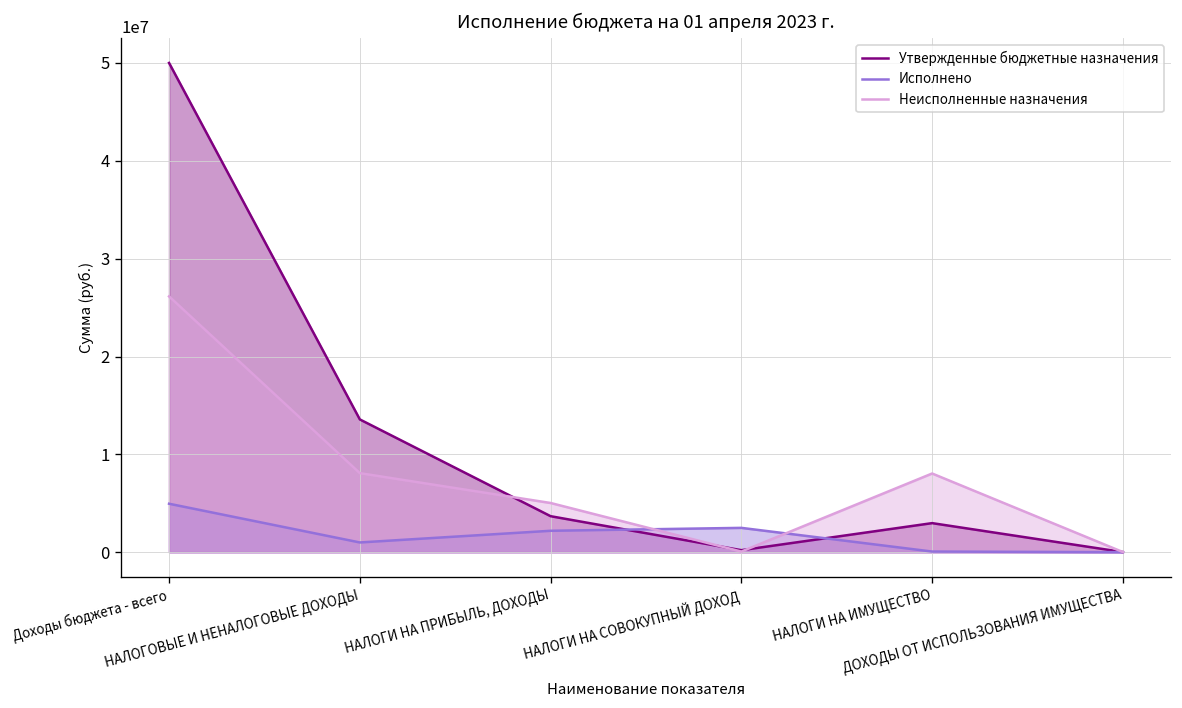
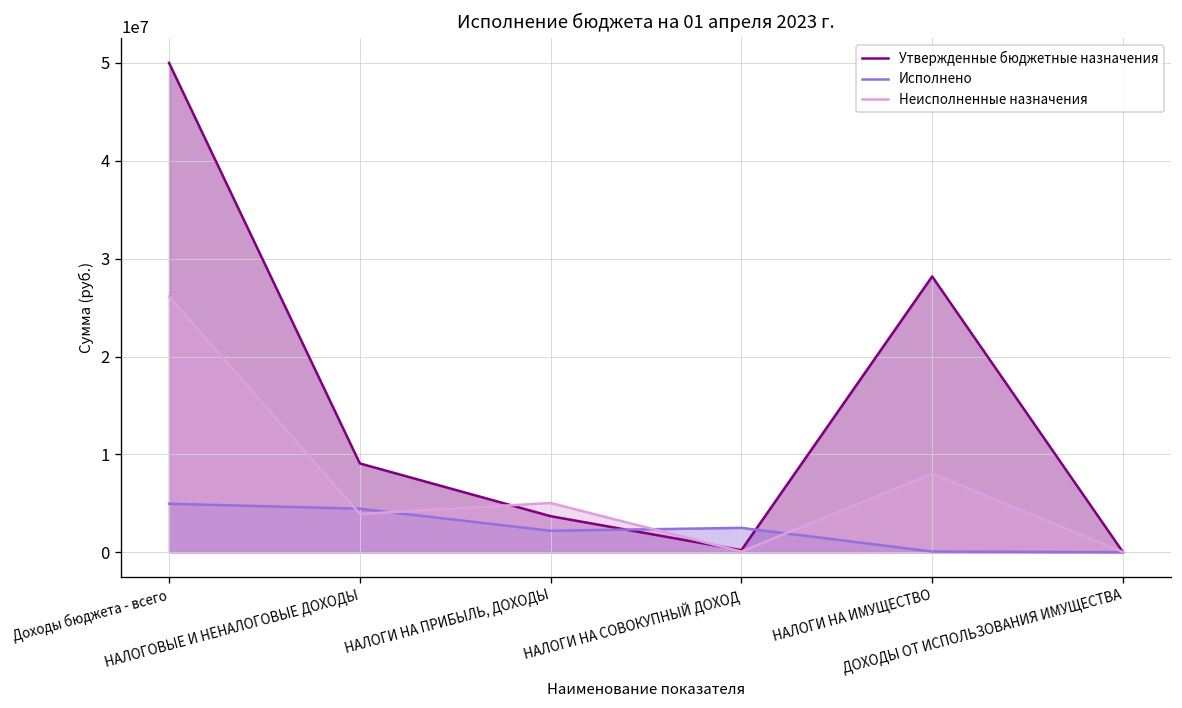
  {
    "Утвержденные бюджетные назначения": {
      "Доходы бюджета - всего": 50000000,
-     "НАЛОГОВЫЕ И НЕНАЛОГОВЫЕ ДОХОДЫ": 14000000,
+     "НАЛОГОВЫЕ И НЕНАЛОГОВЫЕ ДОХОДЫ": 9000000,
      "НАЛОГИ НА ПРИБЫЛЬ, ДОХОДЫ": 4000000,
-     "НАЛОГИ НА ИМУЩЕСТВО": 3000000
+     "НАЛОГИ НА ИМУЩЕСТВО": 28000000
    },
    "Исполнено": {
      "Доходы бюджета - всего": 5000000,
-     "НАЛОГОВЫЕ И НЕНАЛОГОВЫЕ ДОХОДЫ": 1000000,
+     "НАЛОГОВЫЕ И НЕНАЛОГОВЫЕ ДОХОДЫ": 4000000,
      "НАЛОГИ НА ПРИБЫЛЬ, ДОХОДЫ": 2000000,
      "НАЛОГИ НА СОВОКУПНЫЙ ДОХОД": 2000000,
      "НАЛОГИ НА ИМУЩЕСТВО": 0
    },
    "Неисполненные назначения": {
      "Доходы бюджета - всего": 26000000,
-     "НАЛОГОВЫЕ И НЕНАЛОГОВЫЕ ДОХОДЫ": 8000000,
+     "НАЛОГОВЫЕ И НЕНАЛОГОВЫЕ ДОХОДЫ": 4000000,
      "НАЛОГИ НА ПРИБЫЛЬ, ДОХОДЫ": 5000000,
      "НАЛОГИ НА ИМУЩЕСТВО": 8000000
    }
  }
